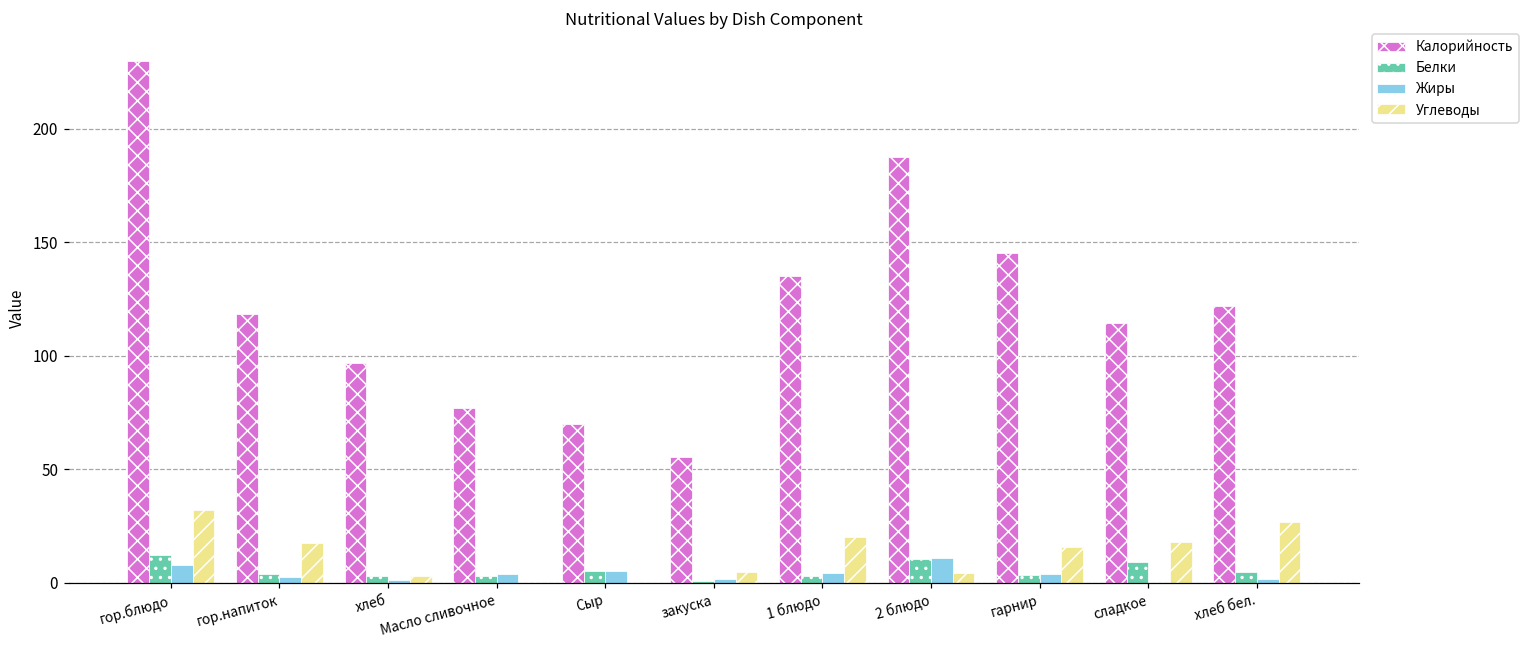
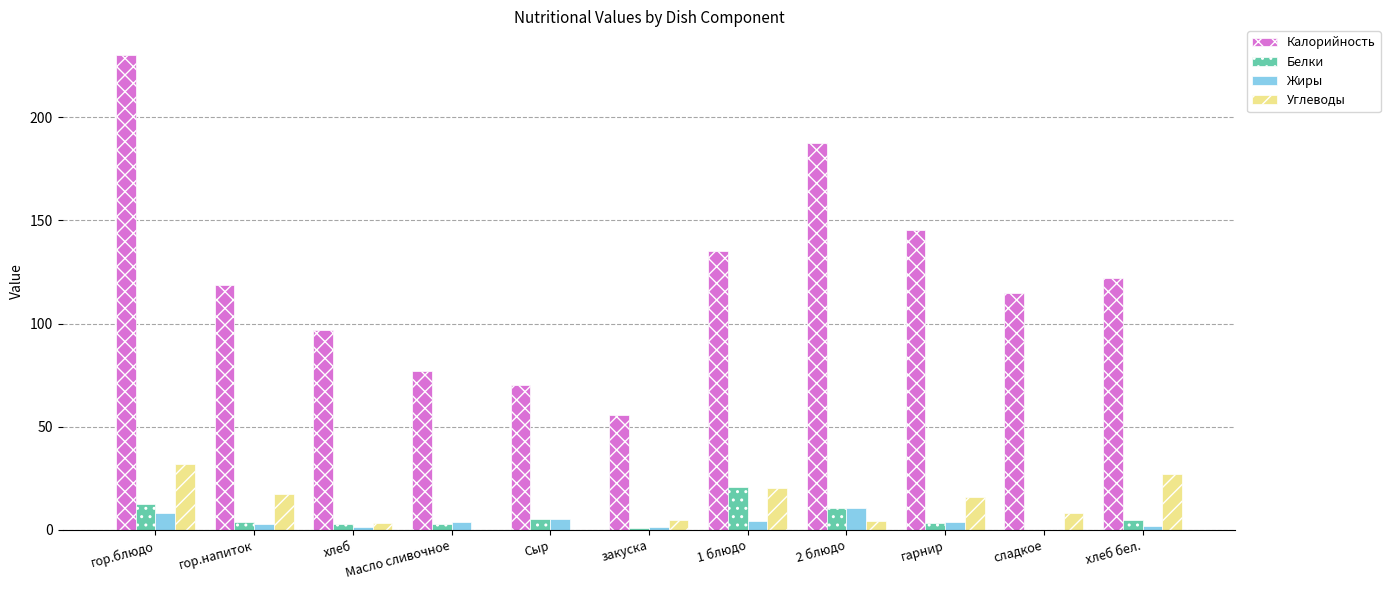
  {
    "Калорийность": {
      "гор.блюдо": 230,
      "гор.напиток": 119,
      "хлеб": 97,
      "Масло сливочное": 77,
      "Сыр": 70,
      "закуска": 56,
      "1 блюдо": 135,
      "2 блюдо": 188,
      "гарнир": 146,
      "сладкое": 115,
      "хлеб бел.": 122
    },
    "Белки": {
      "гор.блюдо": 12,
      "гор.напиток": 4,
      "хлеб": 3,
      "Масло сливочное": 3,
      "Сыр": 5,
-     "1 блюдо": 3,
+     "1 блюдо": 21,
      "2 блюдо": 11,
      "гарнир": 3,
-     "сладкое": 9,
+     "сладкое": 0,
      "хлеб бел.": 5
    },
    "Жиры": {
      "гор.блюдо": 8,
      "гор.напиток": 3,
      "хлеб": 1,
      "Масло сливочное": 4,
      "Сыр": 5,
      "закуска": 2,
      "1 блюдо": 4,
      "2 блюдо": 11,
      "гарнир": 4,
      "хлеб бел.": 2
    },
    "Углеводы": {
      "гор.блюдо": 32,
      "гор.напиток": 18,
      "хлеб": 3,
      "Сыр": 0,
      "закуска": 5,
      "1 блюдо": 20,
      "2 блюдо": 4,
      "гарнир": 16,
-     "сладкое": 18,
+     "сладкое": 8,
      "хлеб бел.": 27
    }
  }
